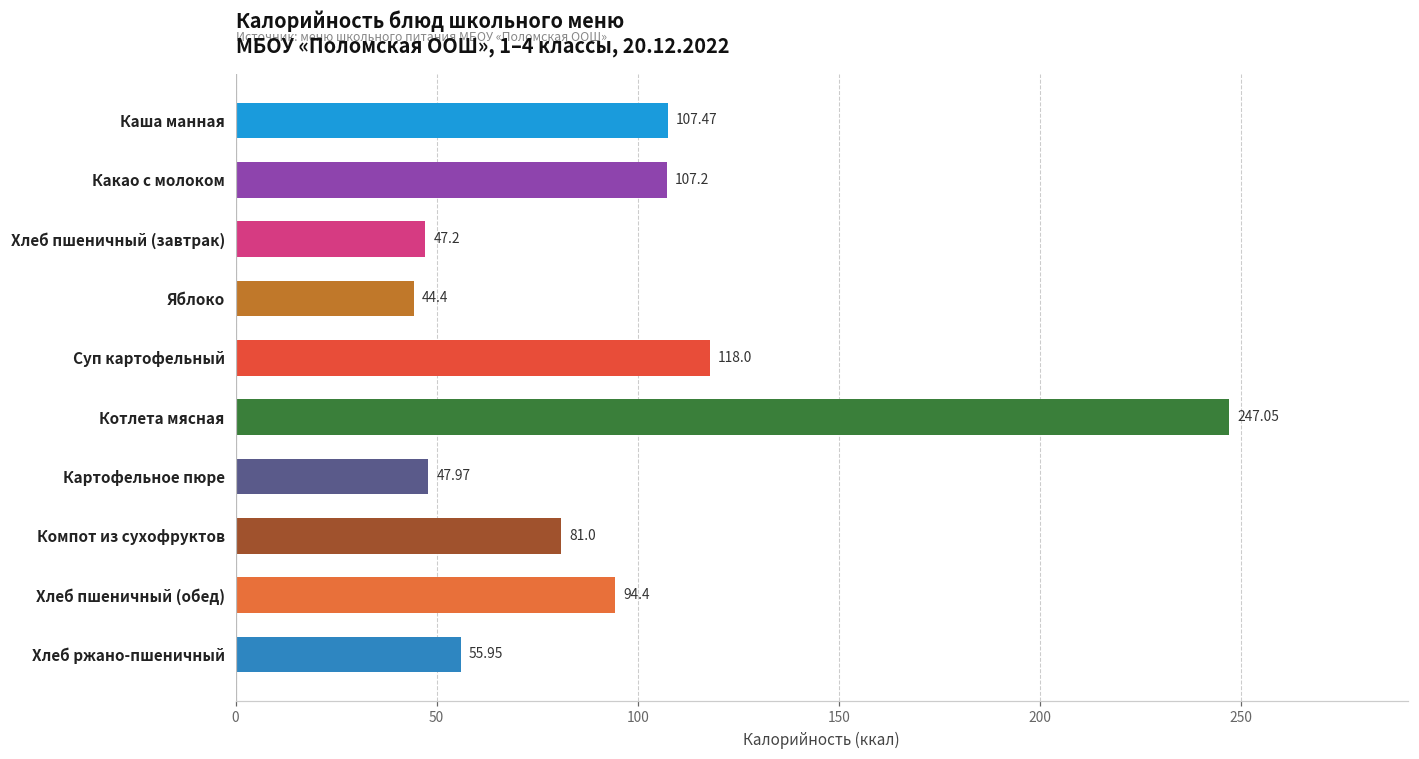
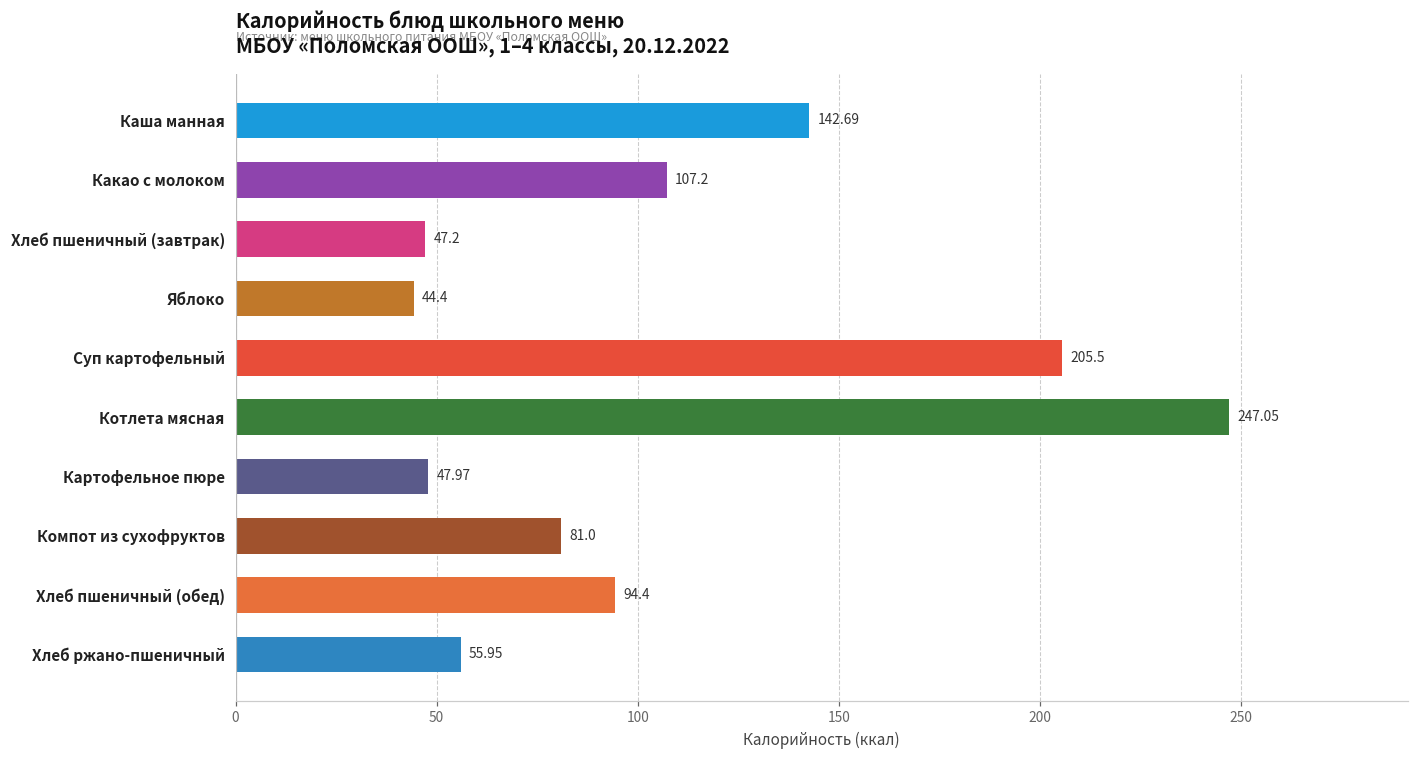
  {
-   "Каша манная": 107.47,
+   "Каша манная": 142.69,
    "Какао с молоком": 107.2,
    "Хлеб пшеничный (завтрак)": 47.2,
    "Яблоко": 44.4,
-   "Суп картофельный": 118.0,
+   "Суп картофельный": 205.5,
    "Котлета мясная": 247.05,
    "Картофельное пюре": 47.97,
    "Компот из сухофруктов": 81.0,
    "Хлеб пшеничный (обед)": 94.4,
    "Хлеб ржано-пшеничный": 55.95
  }
